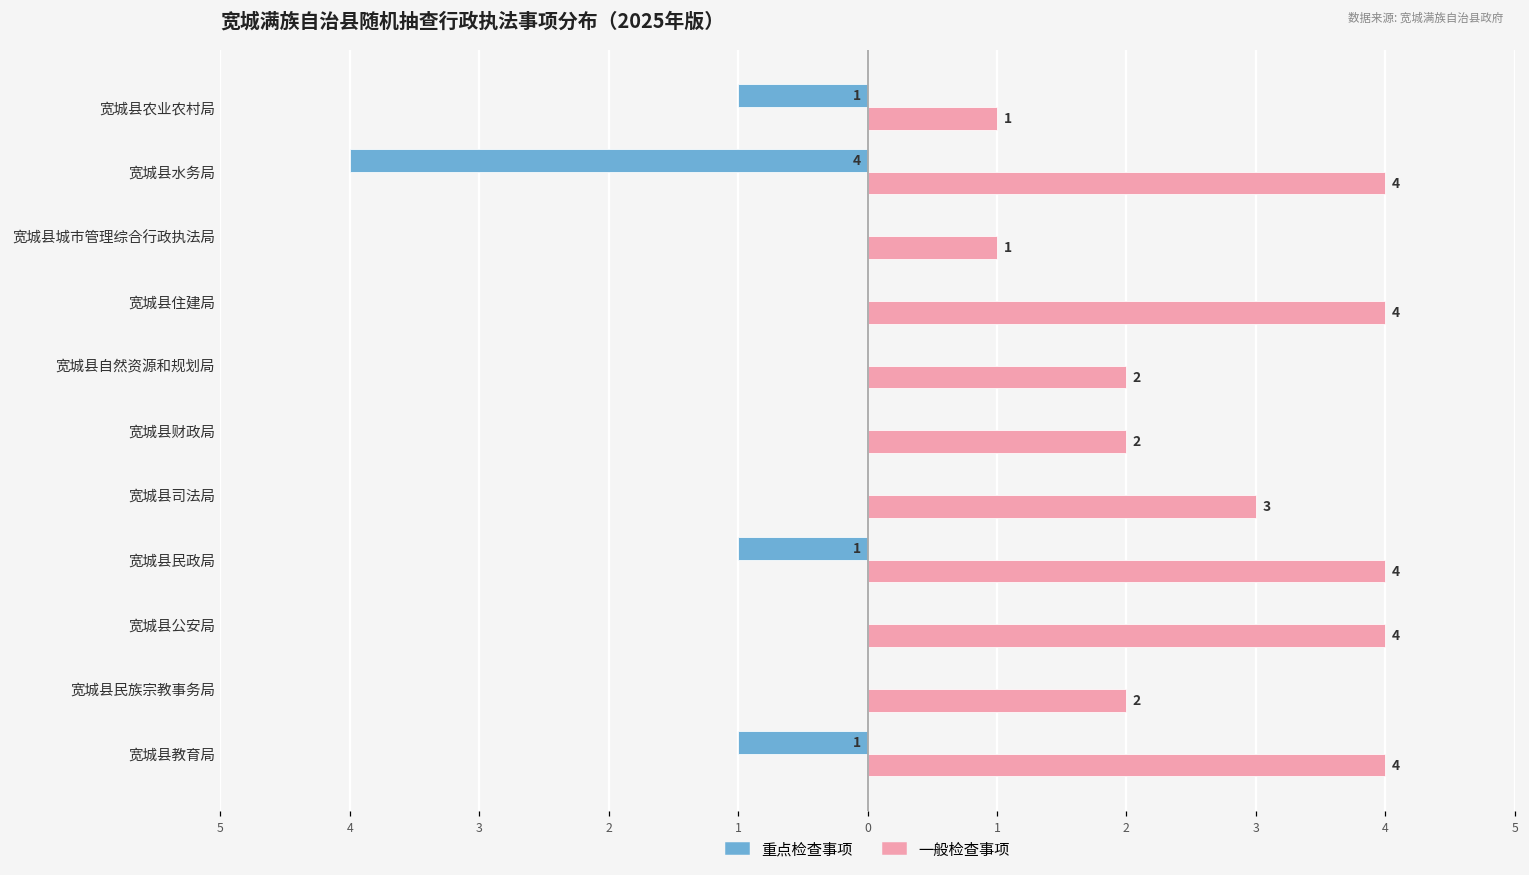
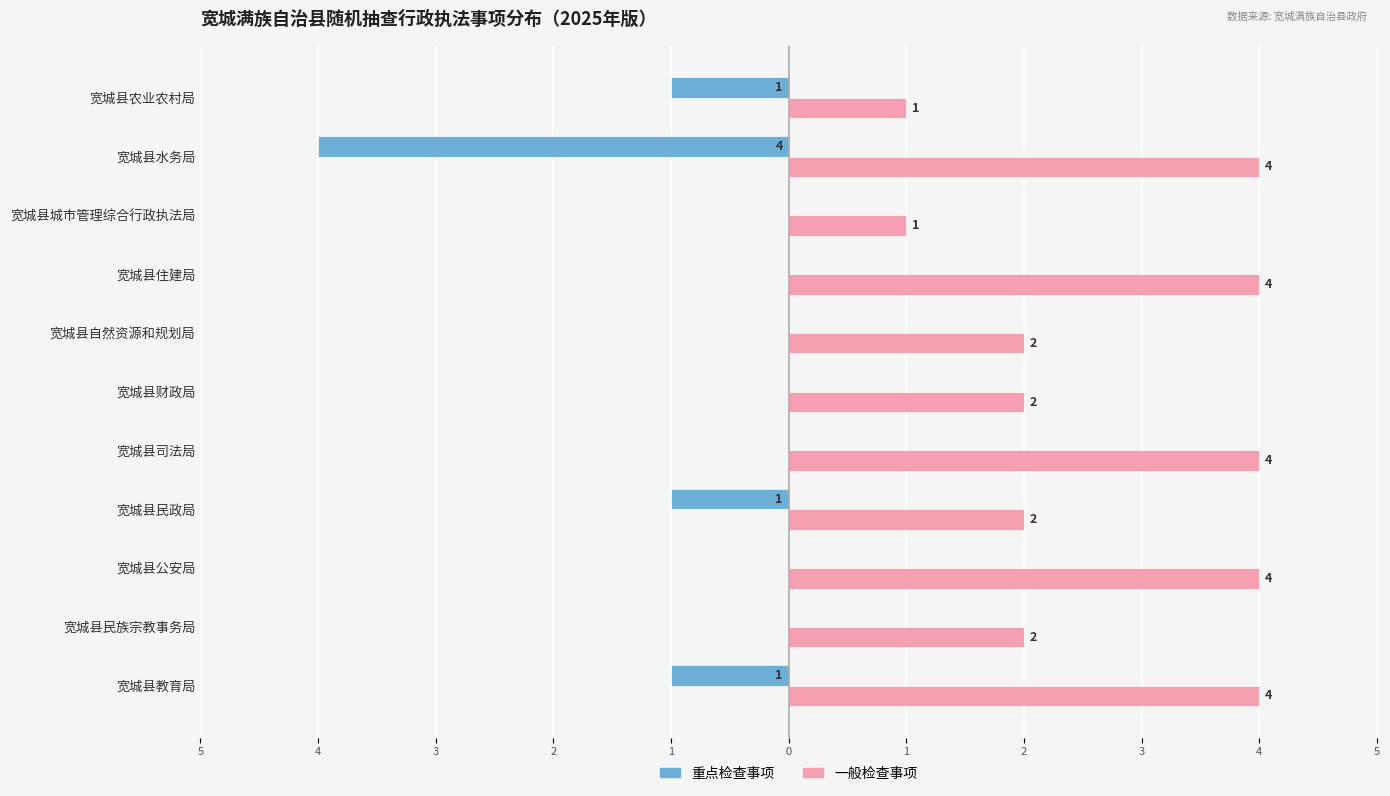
  {
    "一般检查事项": {
      "宽城县农业农村局": 1,
      "宽城县水务局": 4,
      "宽城县城市管理综合行政执法局": 1,
      "宽城县住建局": 4,
      "宽城县自然资源和规划局": 2,
      "宽城县财政局": 2,
-     "宽城县司法局": 3,
-     "宽城县民政局": 4,
+     "宽城县司法局": 4,
+     "宽城县民政局": 2,
      "宽城县公安局": 4,
      "宽城县民族宗教事务局": 2,
      "宽城县教育局": 4
    }
  }
